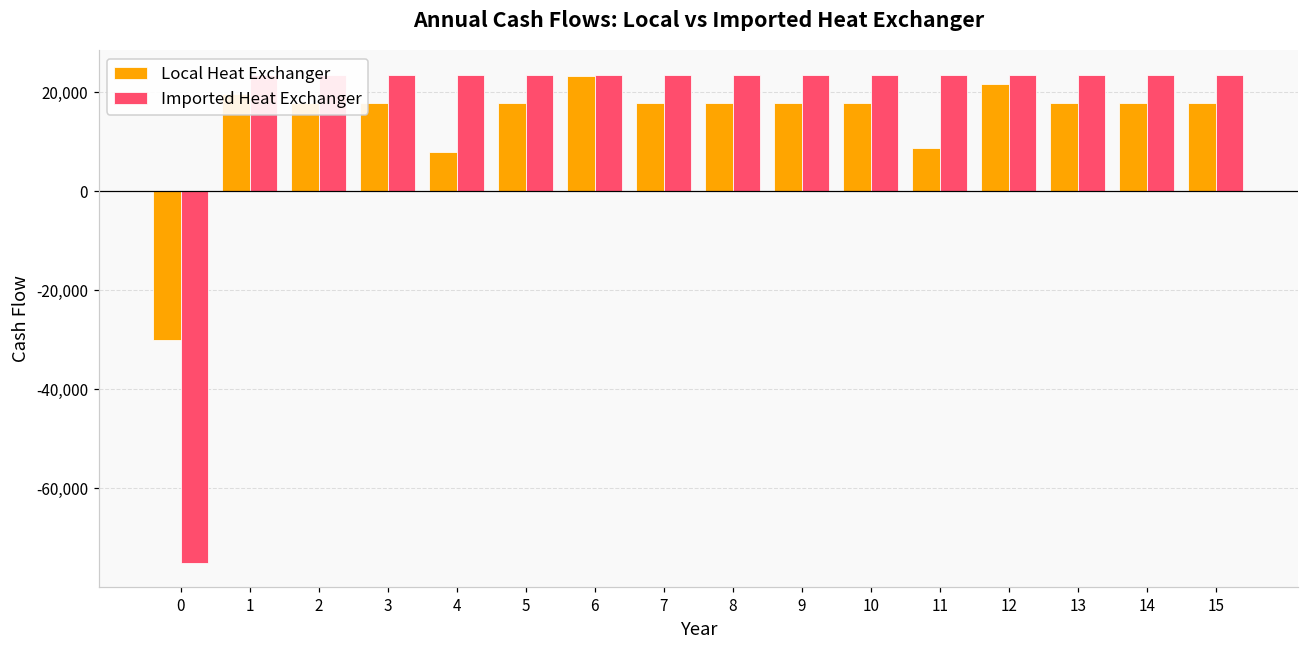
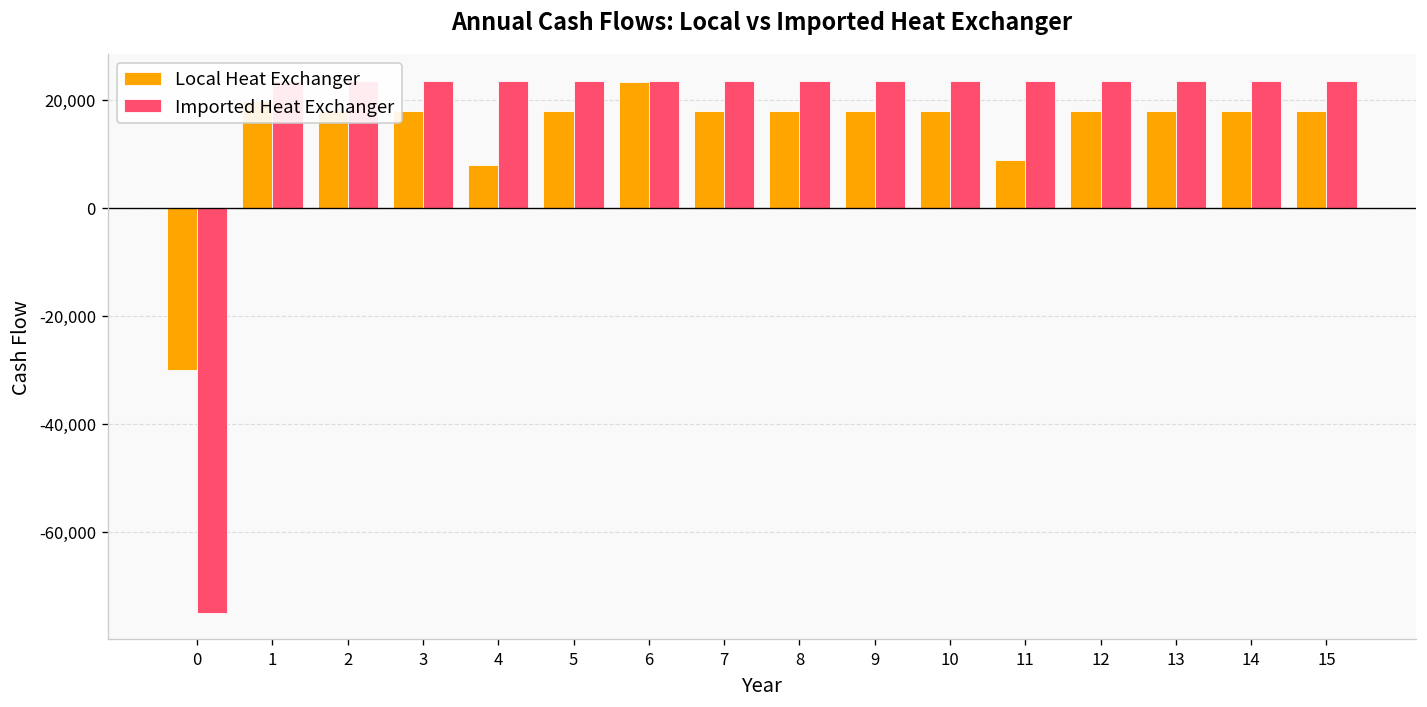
  {
    "Local Heat Exchanger": {
      "0": "-30,000",
      "3": "18,000",
      "4": "8,000",
      "5": "18,000",
      "6": "23,000",
      "7": "18,000",
      "8": "18,000",
      "9": "18,000",
      "10": "18,000",
      "11": "9,000",
-     "12": "22,000",
+     "12": "18,000",
      "13": "18,000",
      "14": "18,000",
      "15": "18,000"
    },
    "Imported Heat Exchanger": {
      "0": "-75,000",
      "3": "24,000",
      "4": "24,000",
      "5": "24,000",
      "6": "24,000",
      "7": "24,000",
      "8": "24,000",
      "9": "24,000",
      "10": "24,000",
      "11": "24,000",
      "12": "24,000",
      "13": "24,000",
      "14": "24,000",
      "15": "24,000"
    }
  }
